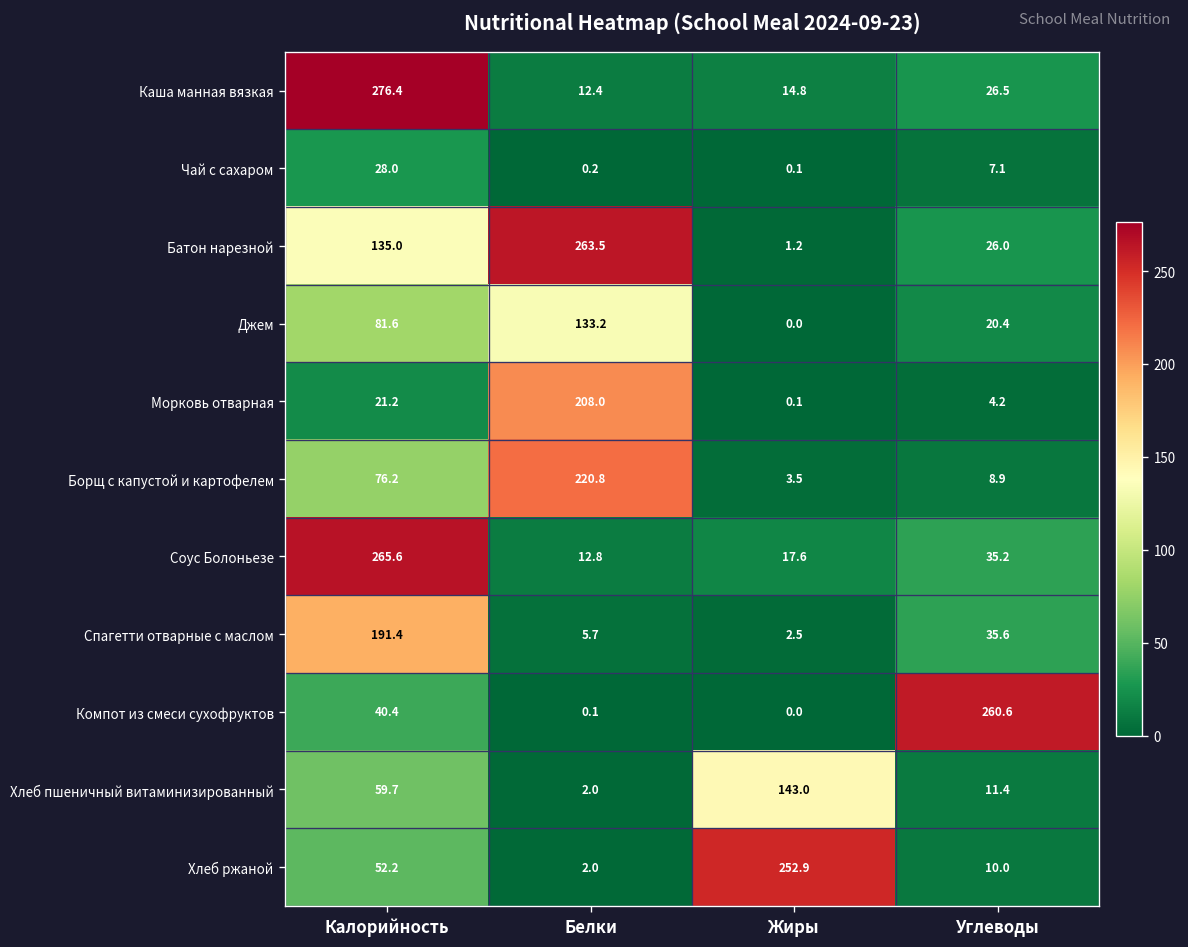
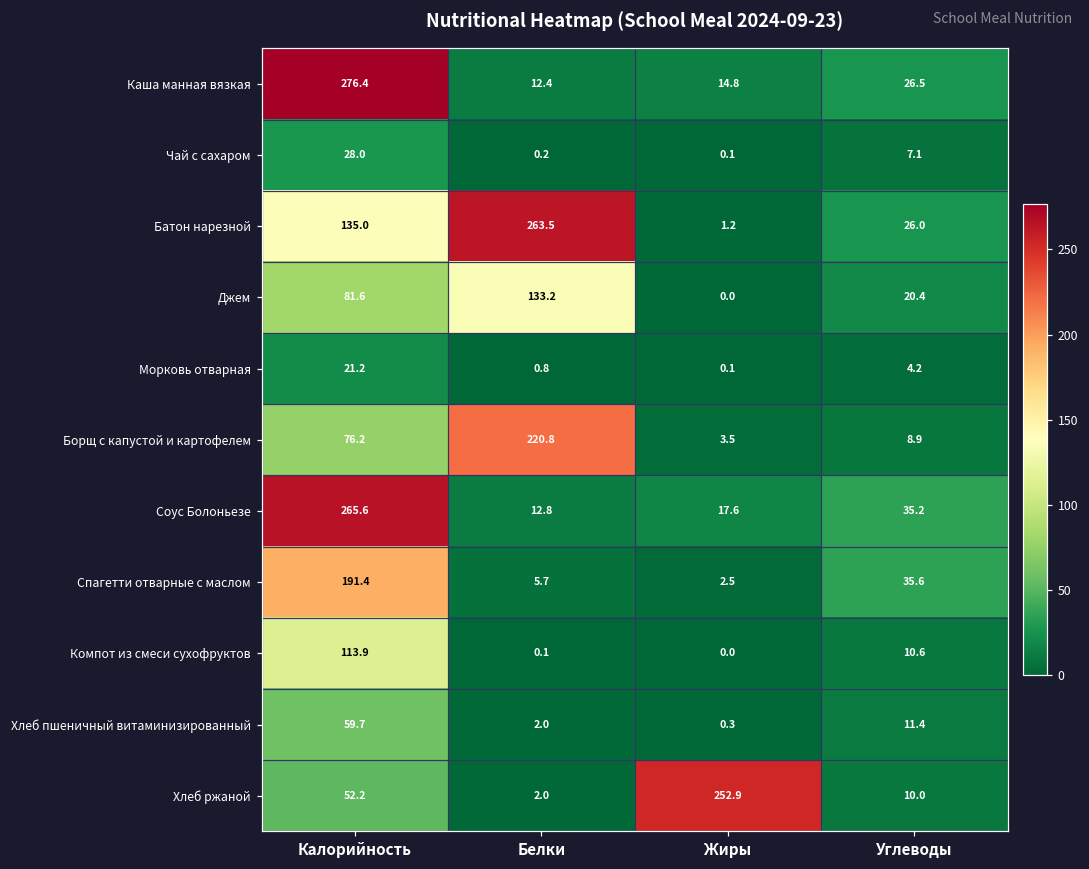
  {
    "Каша манная вязкая": {
      "Калорийность": 276.4,
      "Белки": 12.4,
      "Жиры": 14.8,
      "Углеводы": 26.5
    },
    "Чай с сахаром": {
      "Калорийность": 28.0,
      "Белки": 0.2,
      "Жиры": 0.1,
      "Углеводы": 7.1
    },
    "Батон нарезной": {
      "Калорийность": 135.0,
      "Белки": 263.5,
      "Жиры": 1.2,
      "Углеводы": 26.0
    },
    "Джем": {
      "Калорийность": 81.6,
      "Белки": 133.2,
      "Жиры": 0.0,
      "Углеводы": 20.4
    },
    "Морковь отварная": {
      "Калорийность": 21.2,
-     "Белки": 208.0,
+     "Белки": 0.8,
      "Жиры": 0.1,
      "Углеводы": 4.2
    },
    "Борщ с капустой и картофелем": {
      "Калорийность": 76.2,
      "Белки": 220.8,
      "Жиры": 3.5,
      "Углеводы": 8.9
    },
    "Соус Болоньезе": {
      "Калорийность": 265.6,
      "Белки": 12.8,
      "Жиры": 17.6,
      "Углеводы": 35.2
    },
    "Спагетти отварные с маслом": {
      "Калорийность": 191.4,
      "Белки": 5.7,
      "Жиры": 2.5,
      "Углеводы": 35.6
    },
    "Компот из смеси сухофруктов": {
-     "Калорийность": 40.4,
+     "Калорийность": 113.9,
      "Белки": 0.1,
      "Жиры": 0.0,
-     "Углеводы": 260.6
+     "Углеводы": 10.6
    },
    "Хлеб пшеничный витаминизированный": {
      "Калорийность": 59.7,
      "Белки": 2.0,
-     "Жиры": 143.0,
+     "Жиры": 0.3,
      "Углеводы": 11.4
    },
    "Хлеб ржаной": {
      "Калорийность": 52.2,
      "Белки": 2.0,
      "Жиры": 252.9,
      "Углеводы": 10.0
    }
  }
